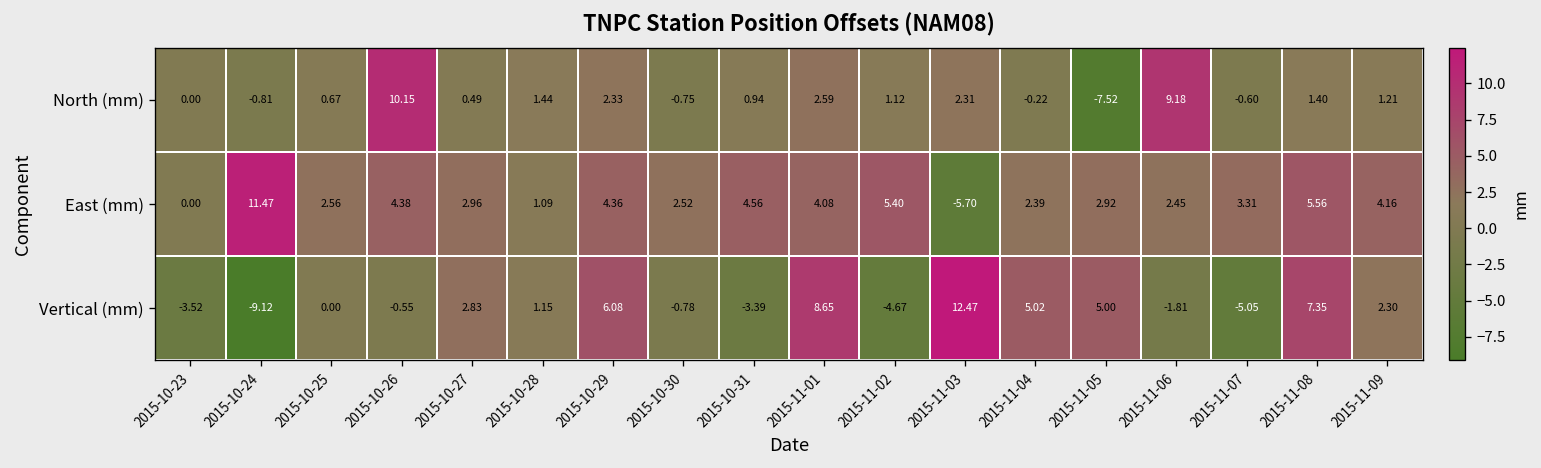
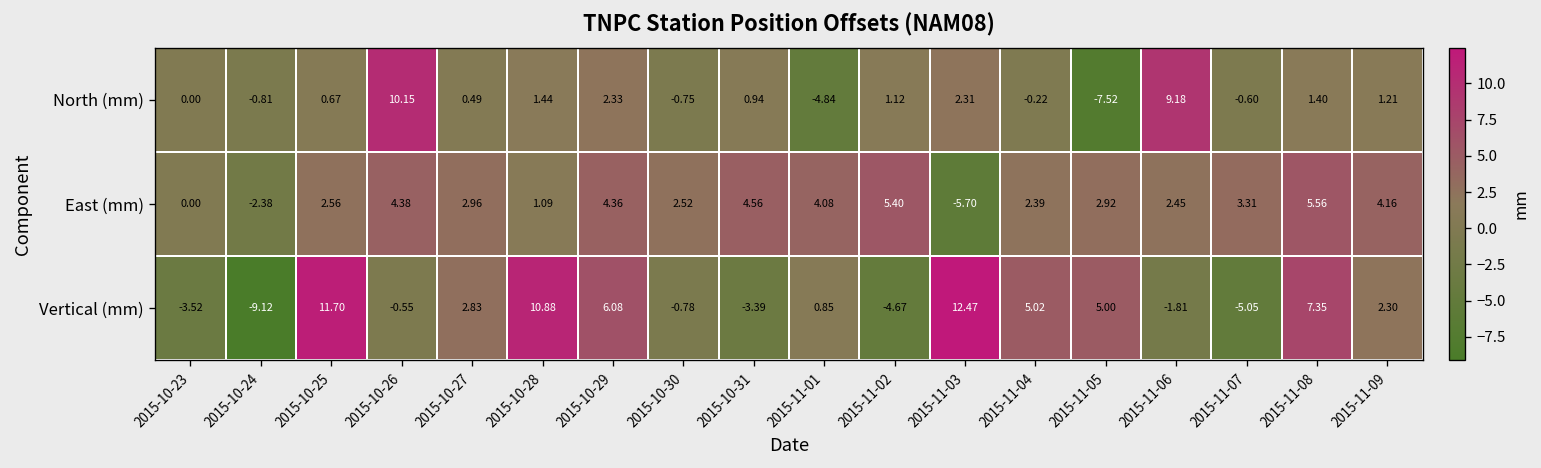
  {
    "North (mm)": {
      "2015-10-23": 0.00,
      "2015-10-24": -0.81,
      "2015-10-25": 0.67,
      "2015-10-26": 10.15,
      "2015-10-27": 0.49,
      "2015-10-28": 1.44,
      "2015-10-29": 2.33,
      "2015-10-30": -0.75,
      "2015-10-31": 0.94,
-     "2015-11-01": 2.59,
+     "2015-11-01": -4.84,
      "2015-11-02": 1.12,
      "2015-11-03": 2.31,
      "2015-11-04": -0.22,
      "2015-11-05": -7.52,
      "2015-11-06": 9.18,
      "2015-11-07": -0.60,
      "2015-11-08": 1.40,
      "2015-11-09": 1.21
    },
    "East (mm)": {
      "2015-10-23": 0.00,
-     "2015-10-24": 11.47,
+     "2015-10-24": -2.38,
      "2015-10-25": 2.56,
      "2015-10-26": 4.38,
      "2015-10-27": 2.96,
      "2015-10-28": 1.09,
      "2015-10-29": 4.36,
      "2015-10-30": 2.52,
      "2015-10-31": 4.56,
      "2015-11-01": 4.08,
      "2015-11-02": 5.40,
      "2015-11-03": -5.70,
      "2015-11-04": 2.39,
      "2015-11-05": 2.92,
      "2015-11-06": 2.45,
      "2015-11-07": 3.31,
      "2015-11-08": 5.56,
      "2015-11-09": 4.16
    },
    "Vertical (mm)": {
      "2015-10-23": -3.52,
      "2015-10-24": -9.12,
-     "2015-10-25": 0.00,
+     "2015-10-25": 11.70,
      "2015-10-26": -0.55,
      "2015-10-27": 2.83,
-     "2015-10-28": 1.15,
+     "2015-10-28": 10.88,
      "2015-10-29": 6.08,
      "2015-10-30": -0.78,
      "2015-10-31": -3.39,
-     "2015-11-01": 8.65,
+     "2015-11-01": 0.85,
      "2015-11-02": -4.67,
      "2015-11-03": 12.47,
      "2015-11-04": 5.02,
      "2015-11-05": 5.00,
      "2015-11-06": -1.81,
      "2015-11-07": -5.05,
      "2015-11-08": 7.35,
      "2015-11-09": 2.30
    }
  }
